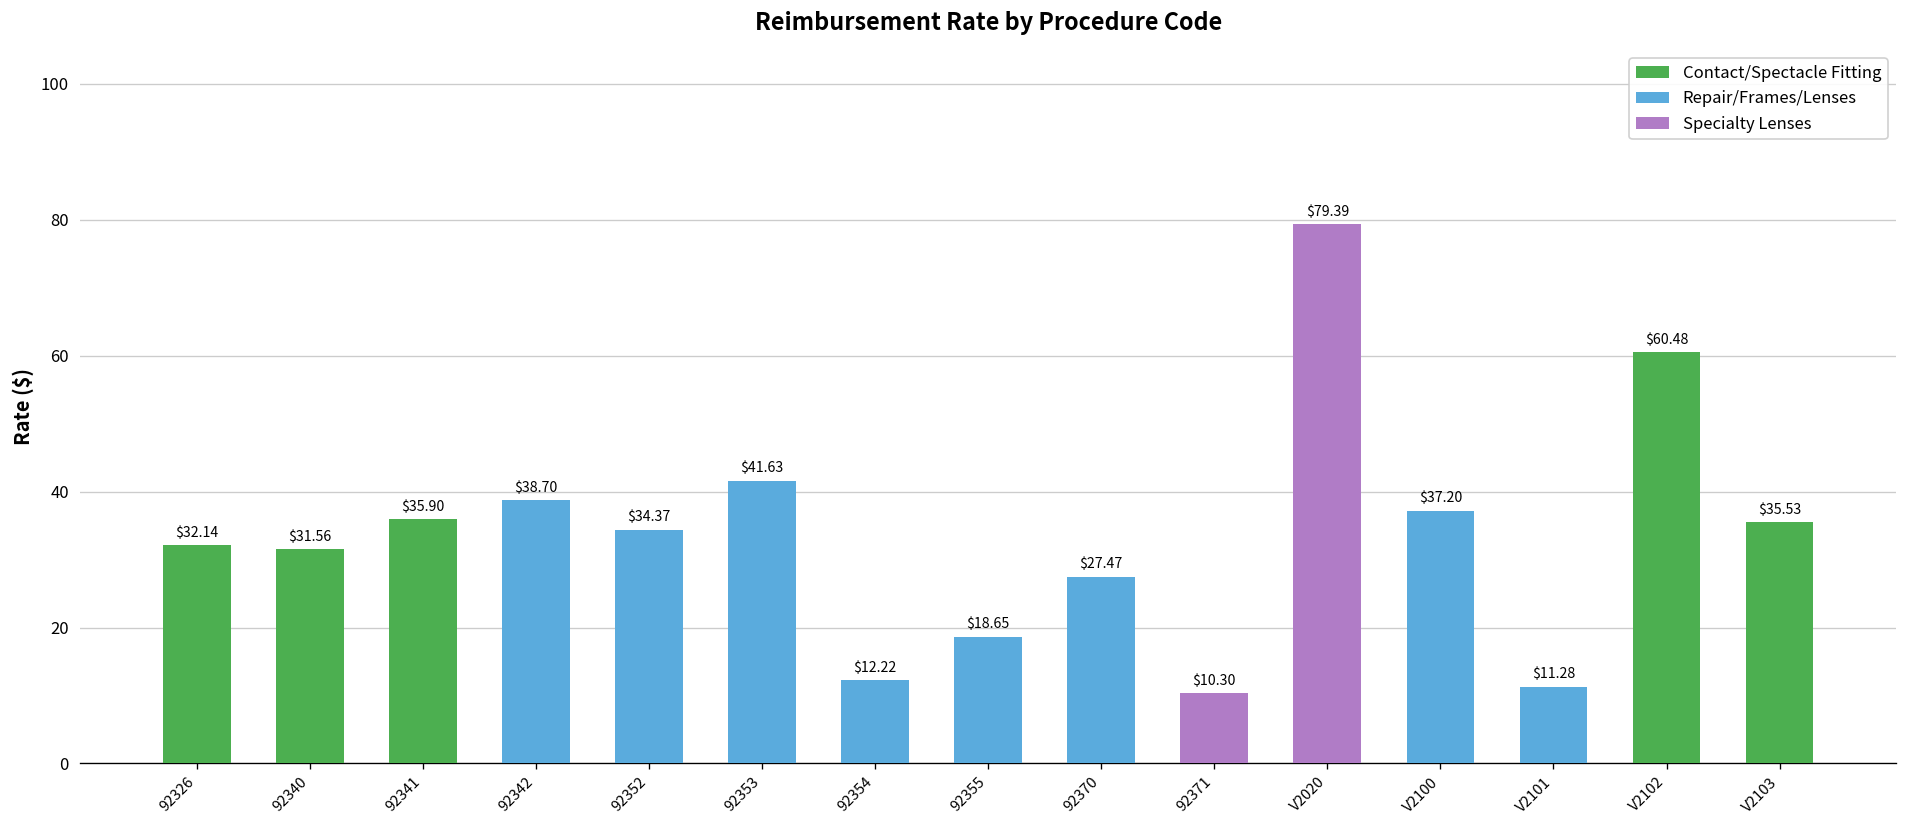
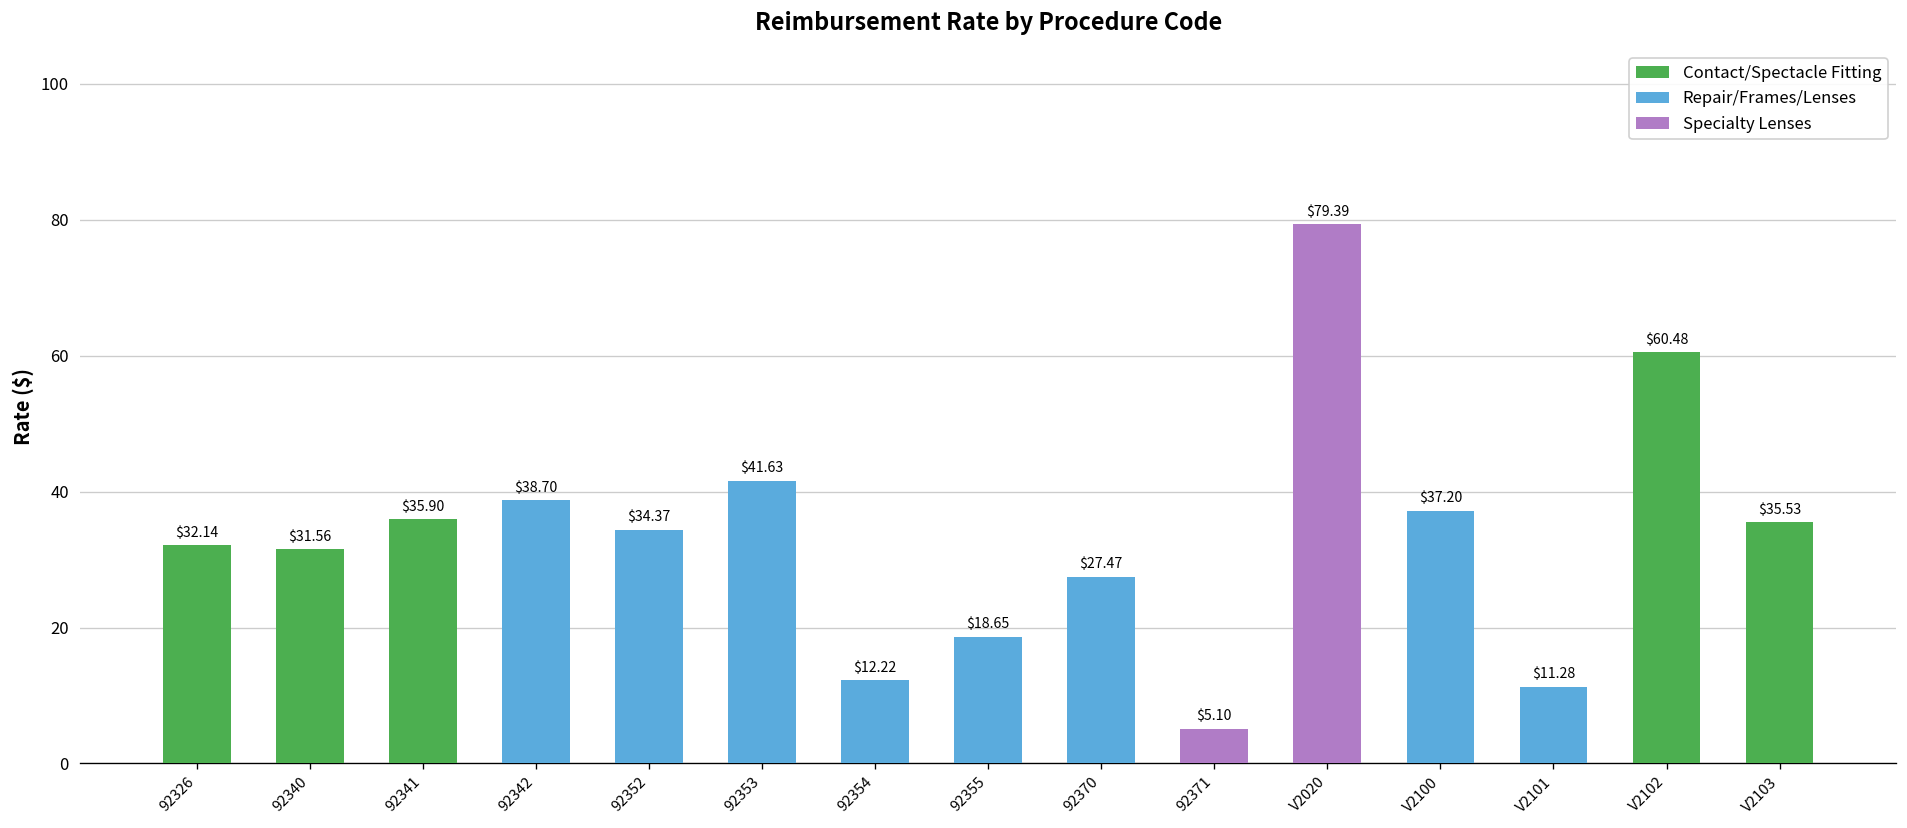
  {
    "92326": "$32.14",
    "92340": "$31.56",
    "92341": "$35.90",
    "92342": "$38.70",
    "92352": "$34.37",
    "92353": "$41.63",
    "92354": "$12.22",
    "92355": "$18.65",
    "92370": "$27.47",
-   "92371": "$10.30",
+   "92371": "$5.10",
    "V2020": "$79.39",
    "V2100": "$37.20",
    "V2101": "$11.28",
    "V2102": "$60.48",
    "V2103": "$35.53"
  }
